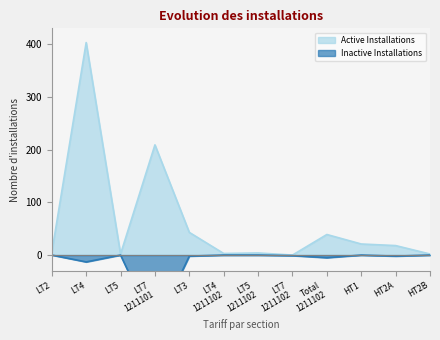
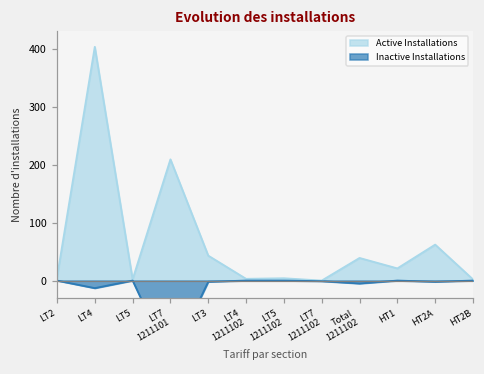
  {
    "Active Installations": {
      "LT2": 10,
      "LT4": 400,
      "LT7 1211101": 210,
      "LT3": 40,
      "Total 1211102": 40,
      "HT1": 20,
-     "HT2A": 20
+     "HT2A": 60
    }
  }
